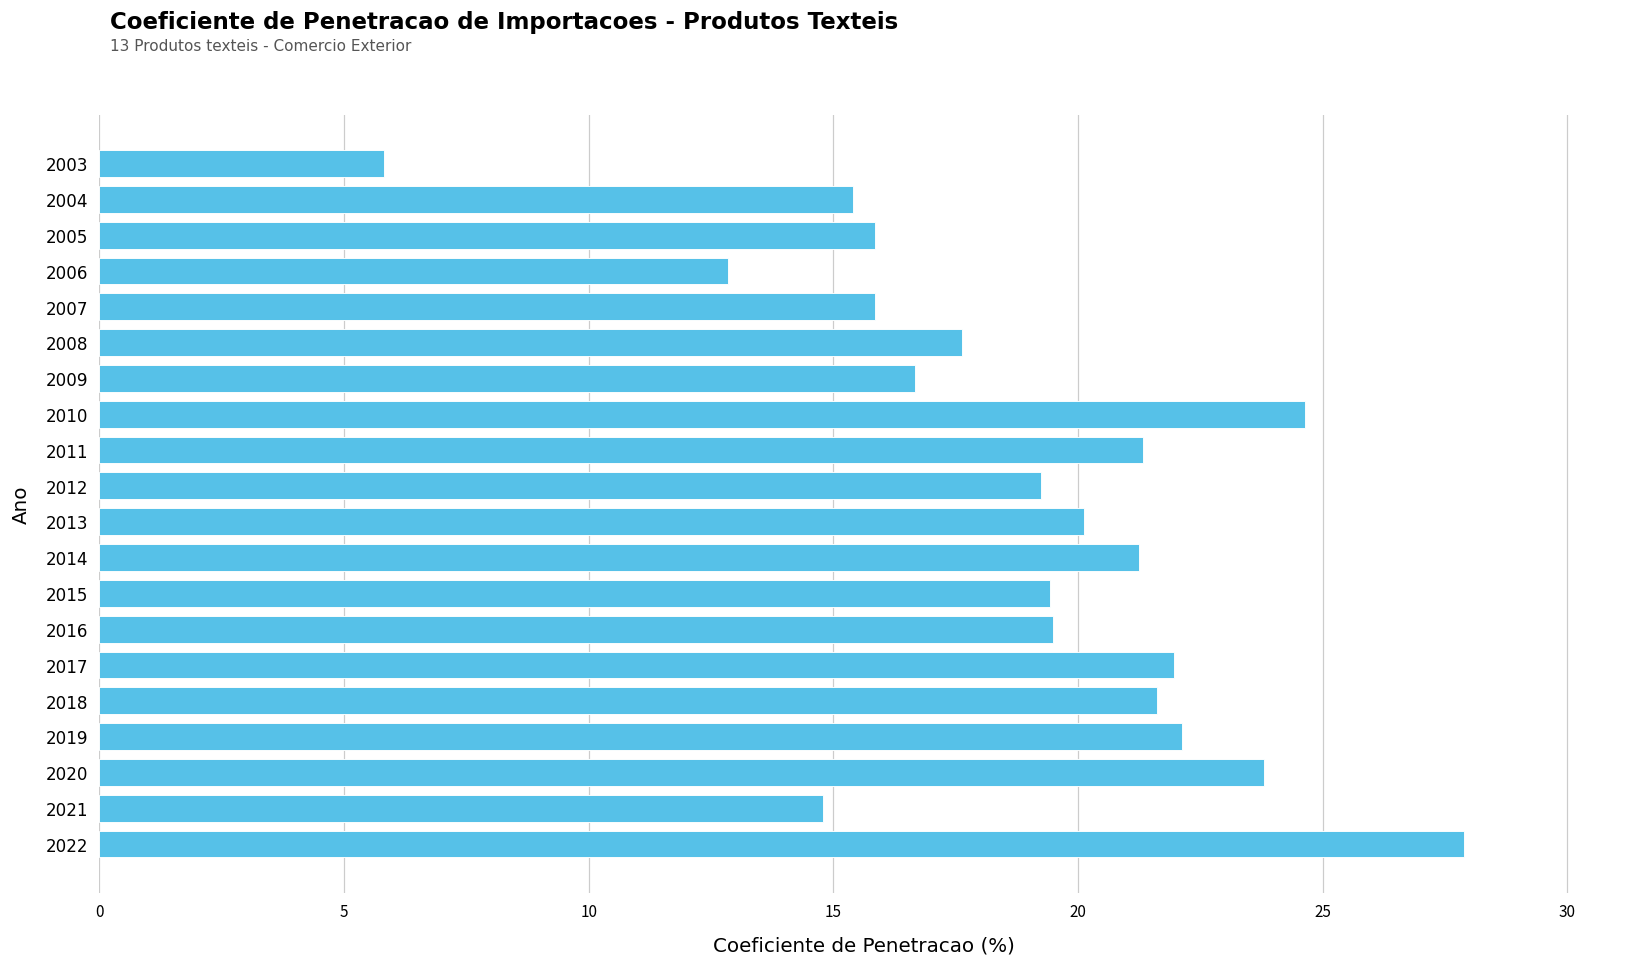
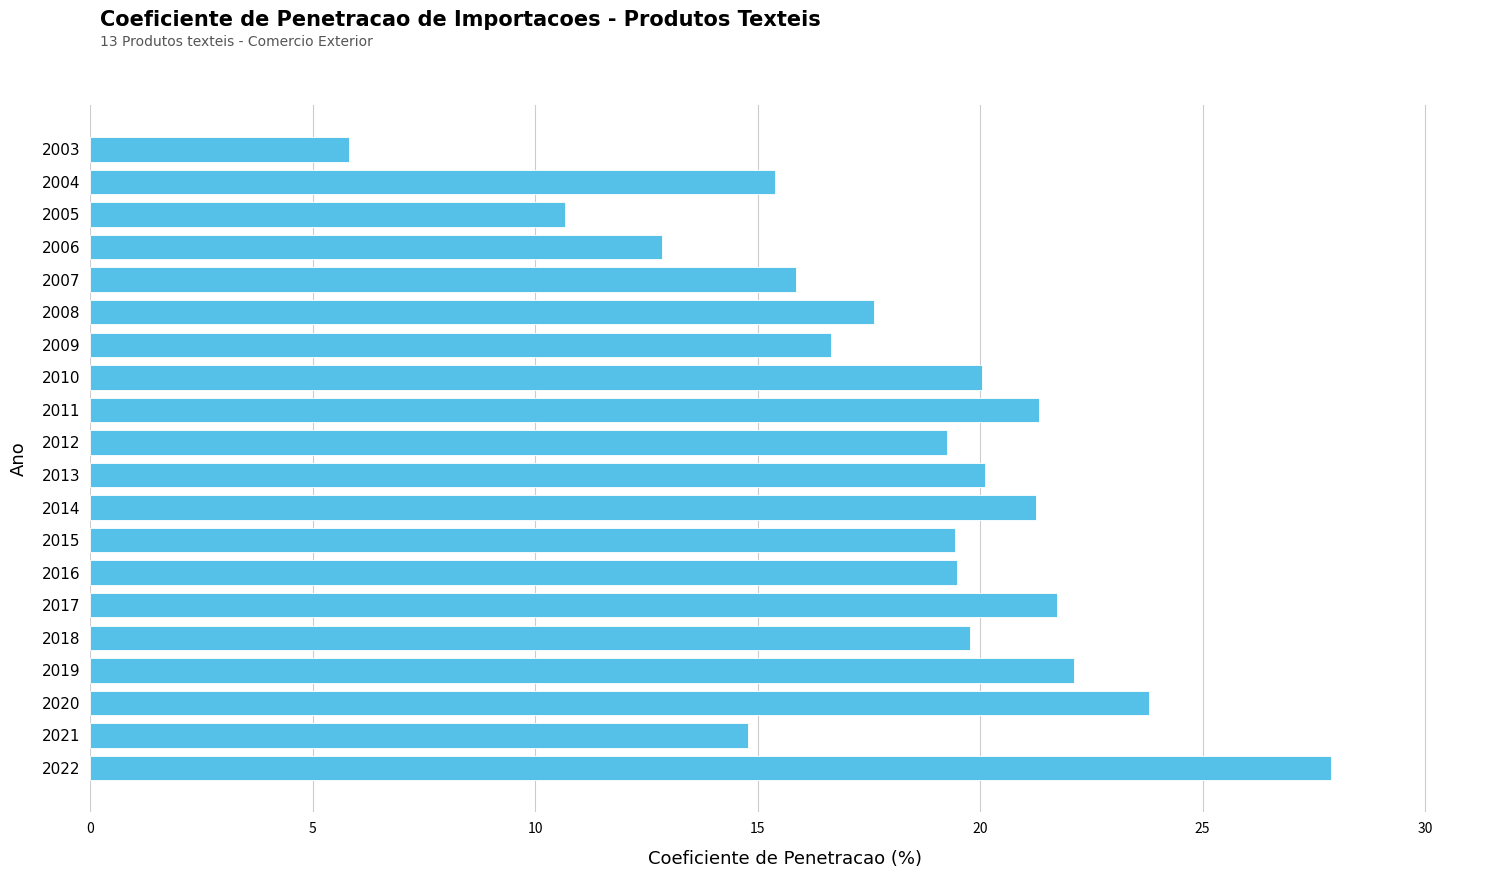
  {
    "2003": 5.8,
    "2004": 15.4,
-   "2005": 15.9,
+   "2005": 10.7,
    "2006": 12.8,
    "2007": 15.9,
    "2008": 17.6,
    "2009": 16.7,
-   "2010": 24.6,
+   "2010": 20.0,
    "2011": 21.3,
    "2012": 19.3,
    "2013": 20.1,
    "2014": 21.3,
    "2015": 19.4,
    "2016": 19.5,
-   "2017": 22.0,
-   "2018": 21.6,
+   "2017": 21.7,
+   "2018": 19.8,
    "2019": 22.1,
    "2020": 23.8,
    "2021": 14.8,
    "2022": 27.9
  }
